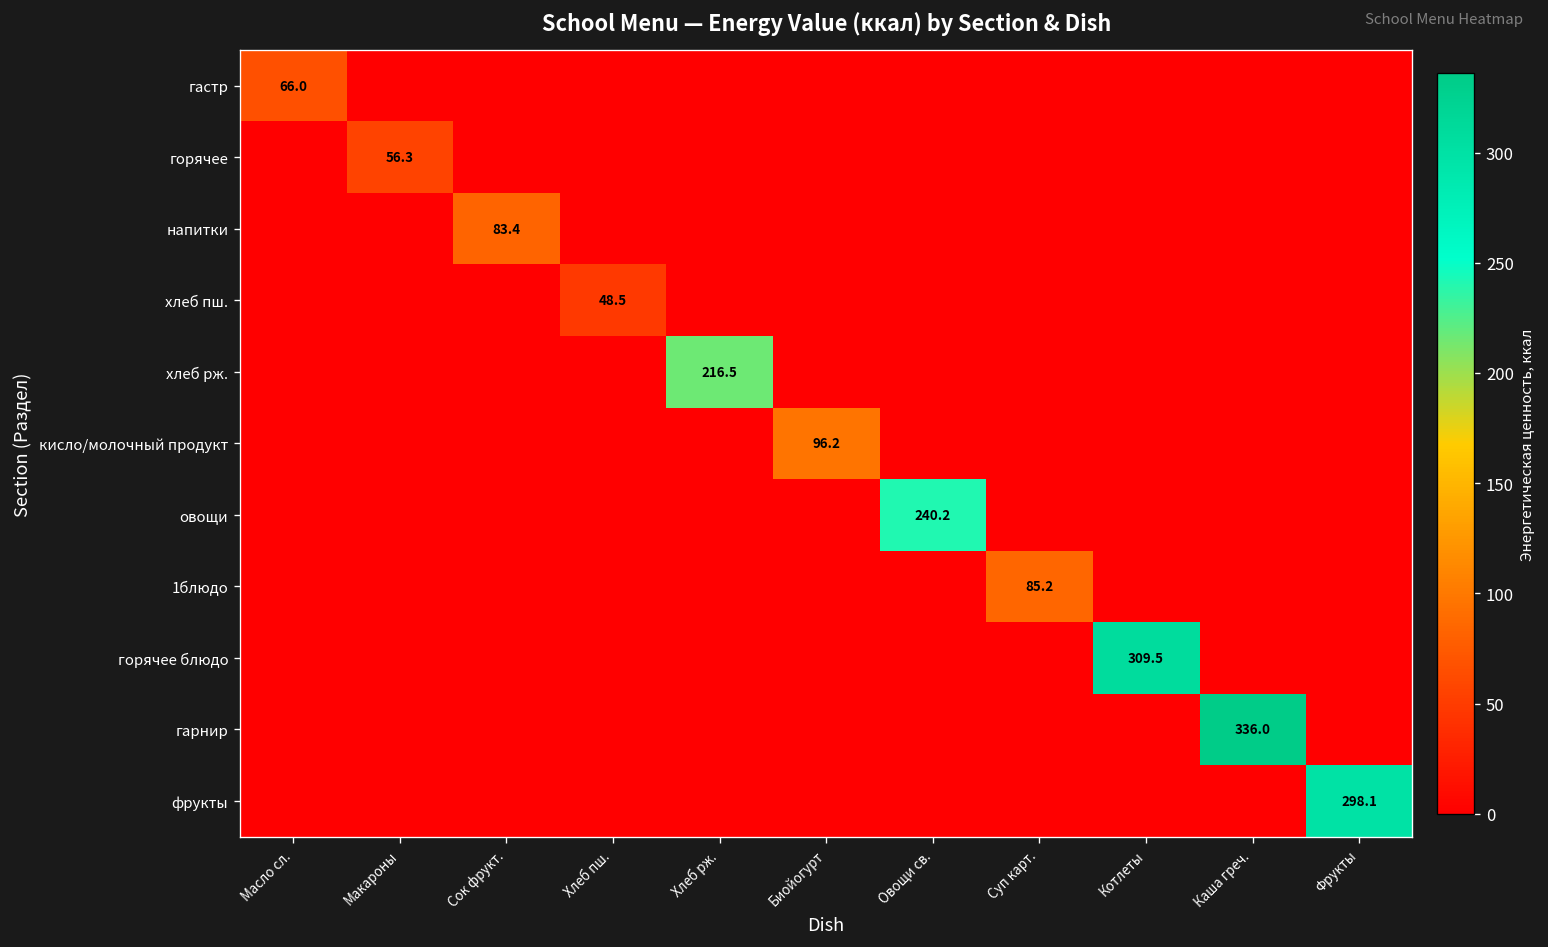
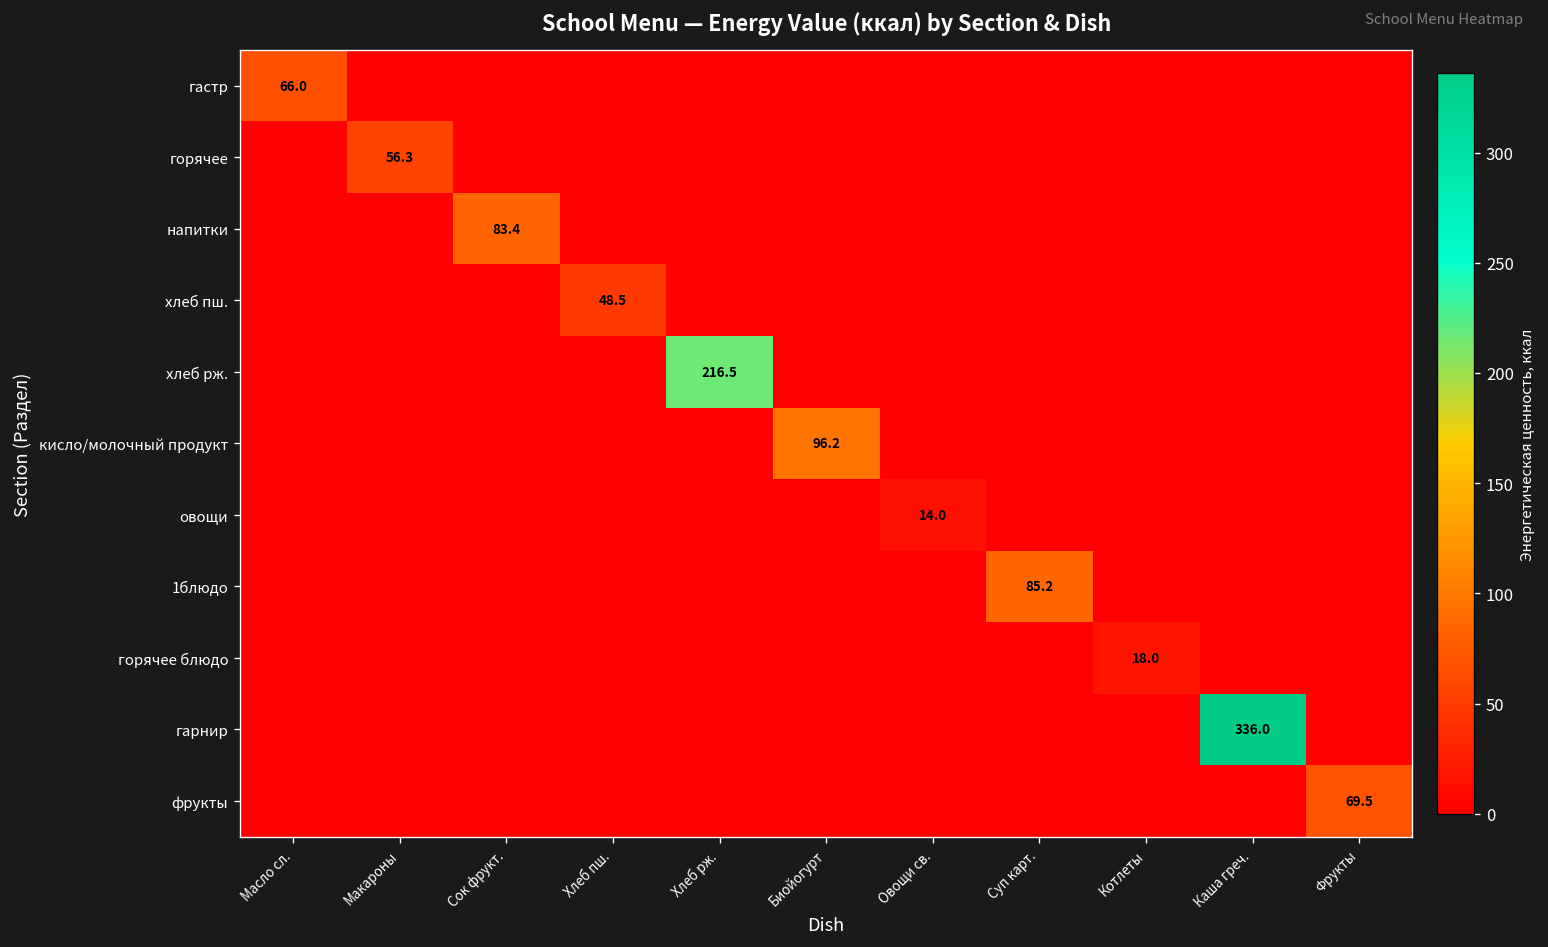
  {
    "гастр": {
      "Масло сл.": 66.0
    },
    "горячее": {
      "Макароны": 56.3
    },
    "напитки": {
      "Сок фрукт.": 83.4
    },
    "хлеб пш.": {
      "Хлеб пш.": 48.5
    },
    "хлеб рж.": {
      "Хлеб рж.": 216.5
    },
    "кисло/молочный продукт": {
      "Биойогурт": 96.2
    },
    "овощи": {
-     "Овощи св.": 240.2
+     "Овощи св.": 14.0
    },
    "1блюдо": {
      "Суп карт.": 85.2
    },
    "горячее блюдо": {
-     "Котлеты": 309.5
+     "Котлеты": 18.0
    },
    "гарнир": {
      "Каша греч.": 336.0
    },
    "фрукты": {
-     "Фрукты": 298.1
+     "Фрукты": 69.5
    }
  }
